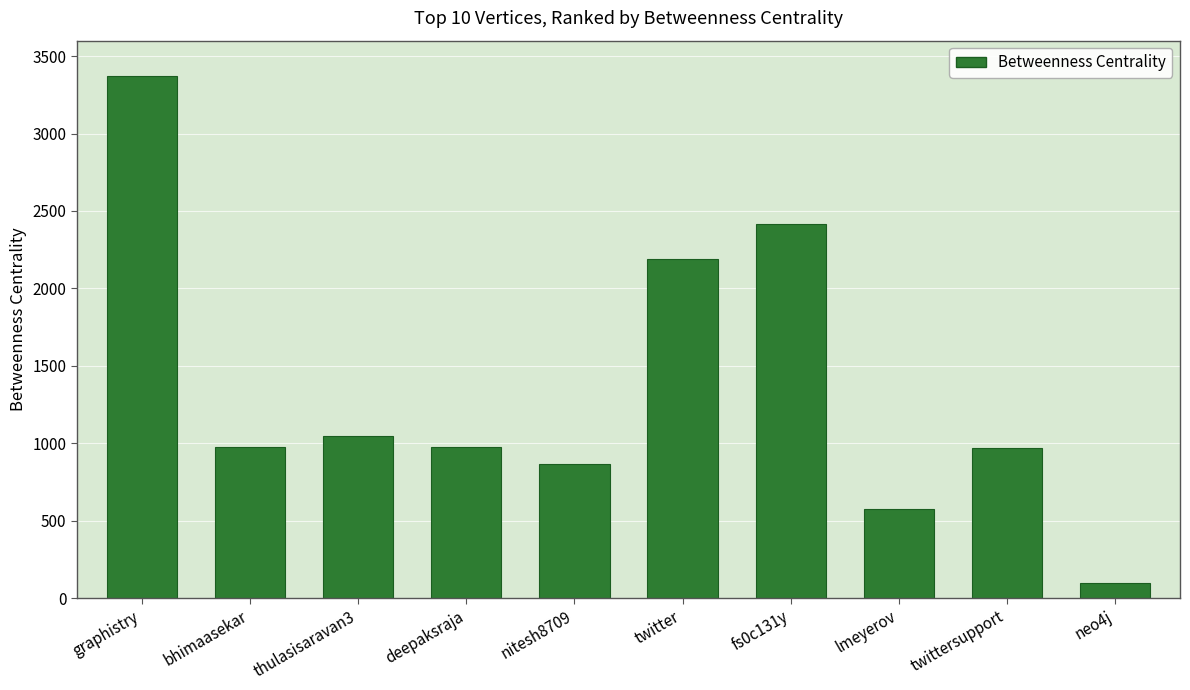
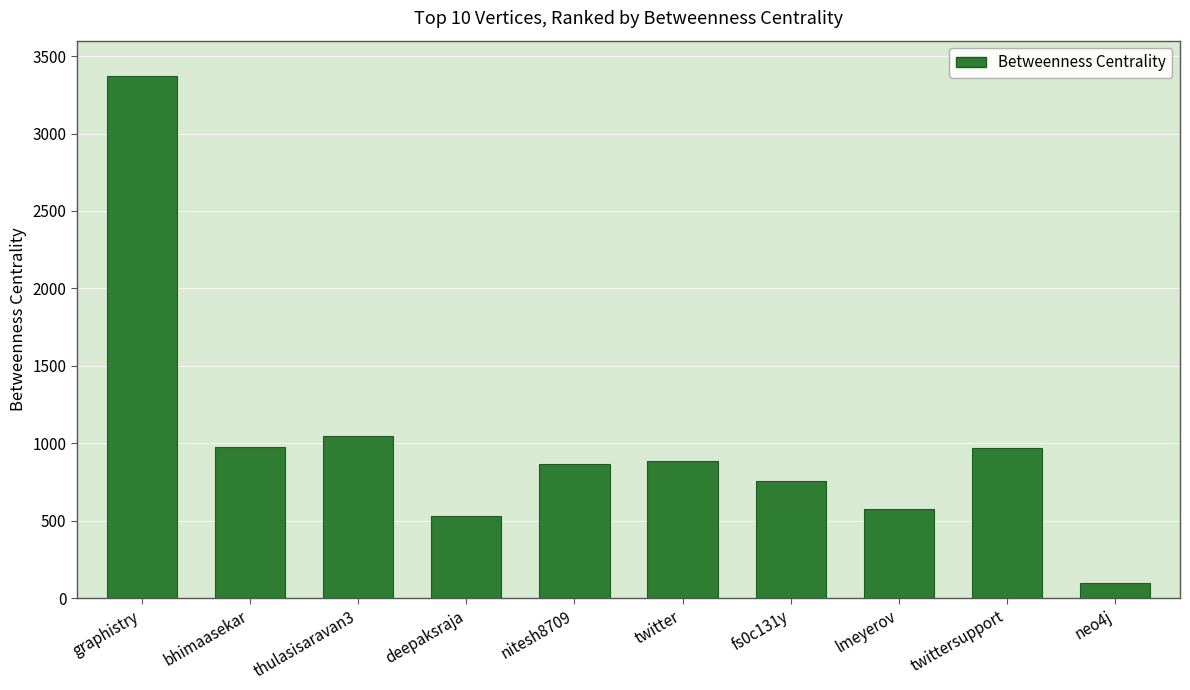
  {
    "graphistry": 3370,
    "bhimaasekar": 970,
    "thulasisaravan3": 1050,
-   "deepaksraja": 970,
+   "deepaksraja": 530,
    "nitesh8709": 860,
-   "twitter": 2190,
-   "fs0c131y": 2410,
+   "twitter": 880,
+   "fs0c131y": 760,
    "lmeyerov": 580,
    "twittersupport": 970,
    "neo4j": 100
  }
